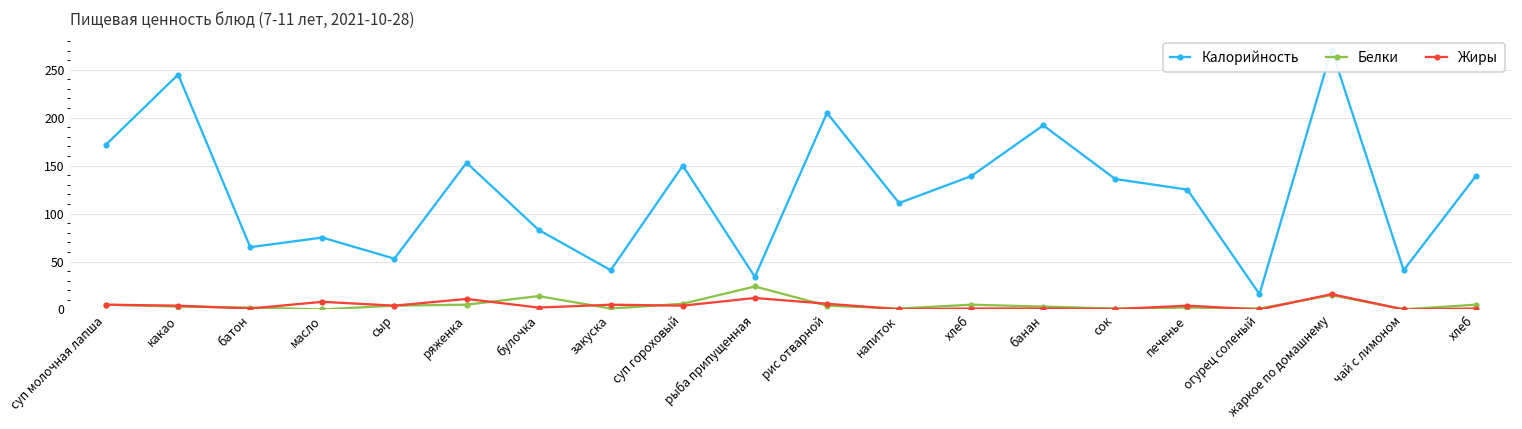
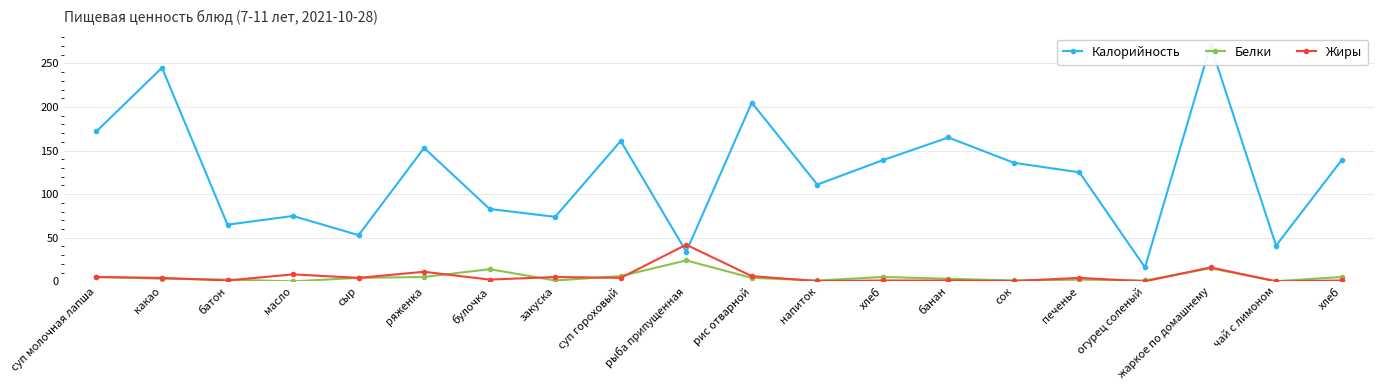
  {
    "Калорийность": {
      "суп молочная лапша": 170,
      "какао": 250,
      "батон": 70,
      "масло": 80,
      "сыр": 50,
      "ряженка": 150,
      "булочка": 80,
-     "закуска": 40,
-     "суп гороховый": 150,
+     "закуска": 70,
+     "суп гороховый": 160,
      "рыба припущенная": 30,
      "рис отварной": 210,
      "напиток": 110,
-     "банан": 190,
+     "банан": 170,
      "сок": 140,
      "печенье": 130,
      "огурец соленый": 20,
      "чай с лимоном": 40
    },
    "Белки": {
      "масло": 0,
      "ряженка": 10,
      "булочка": 10,
      "закуска": 0,
      "рыба припущенная": 20
    },
    "Жиры": {
      "масло": 10,
      "ряженка": 10,
      "булочка": 0,
      "закуска": 10,
-     "рыба припущенная": 10
+     "рыба припущенная": 40
    }
  }
